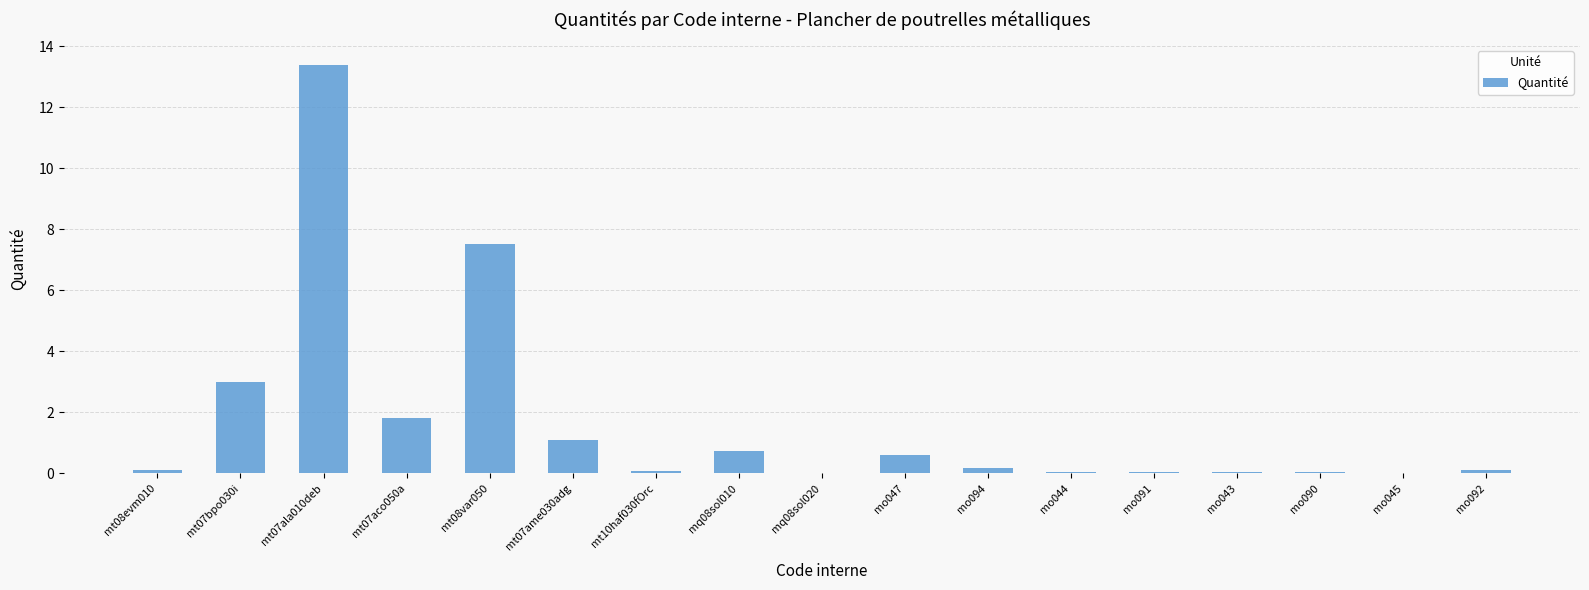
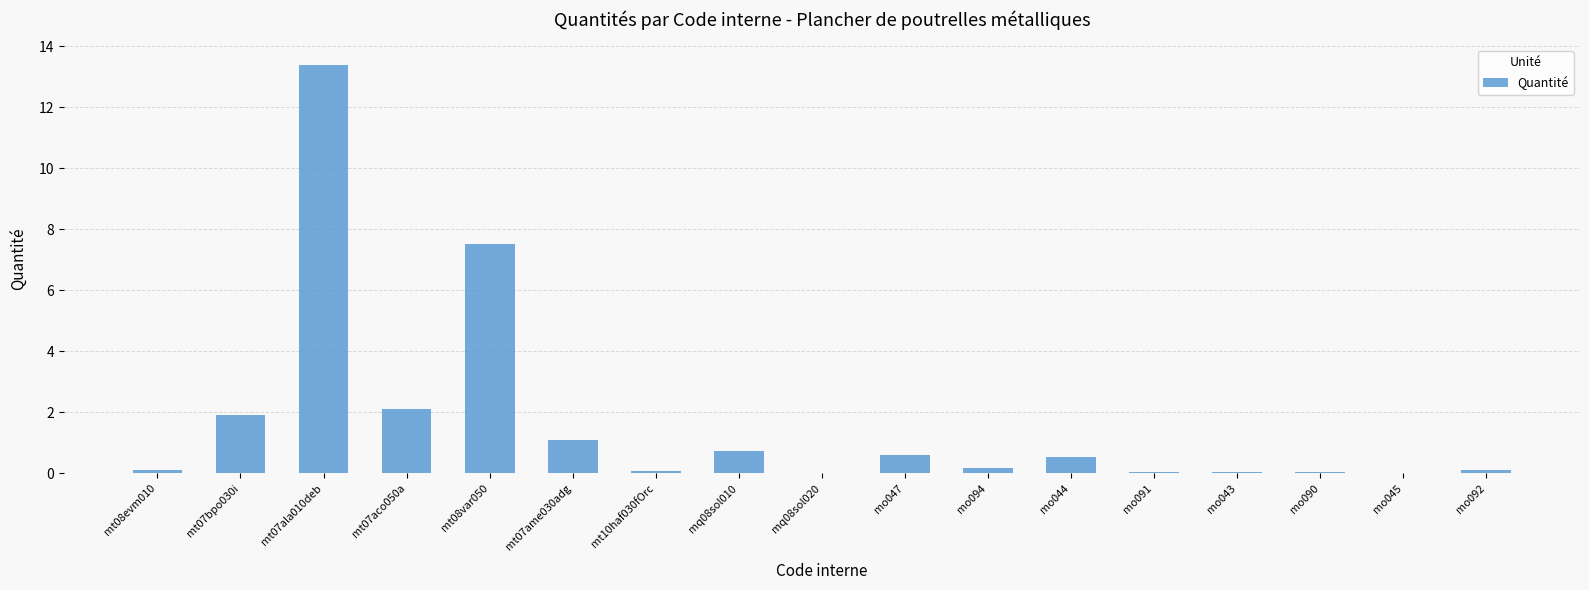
  {
    "mt08evm010": 0.1,
-   "mt07bpo030i": 3.0,
+   "mt07bpo030i": 1.9,
    "mt07ala010deb": 13.4,
-   "mt07aco050a": 1.8,
+   "mt07aco050a": 2.1,
    "mt08var050": 7.5,
    "mt07ame030adg": 1.1,
    "mq08sol010": 0.7,
    "mo047": 0.6,
    "mo094": 0.2,
-   "mo044": 0.1,
+   "mo044": 0.5,
    "mo092": 0.1
  }
